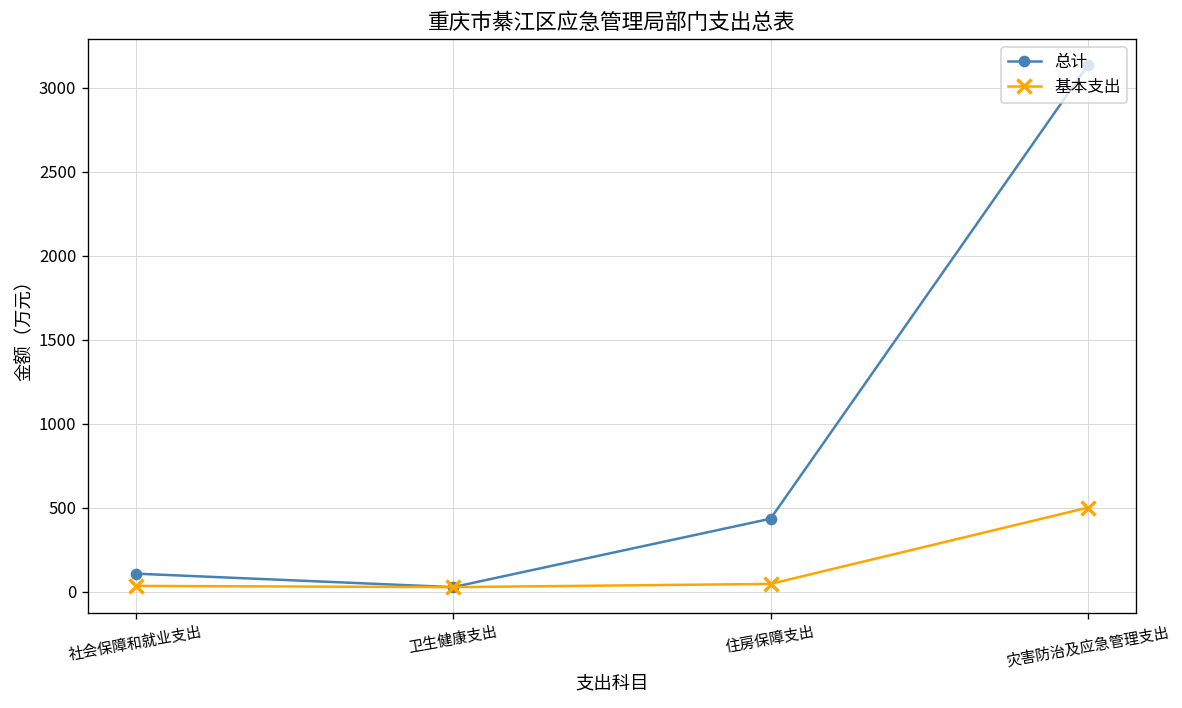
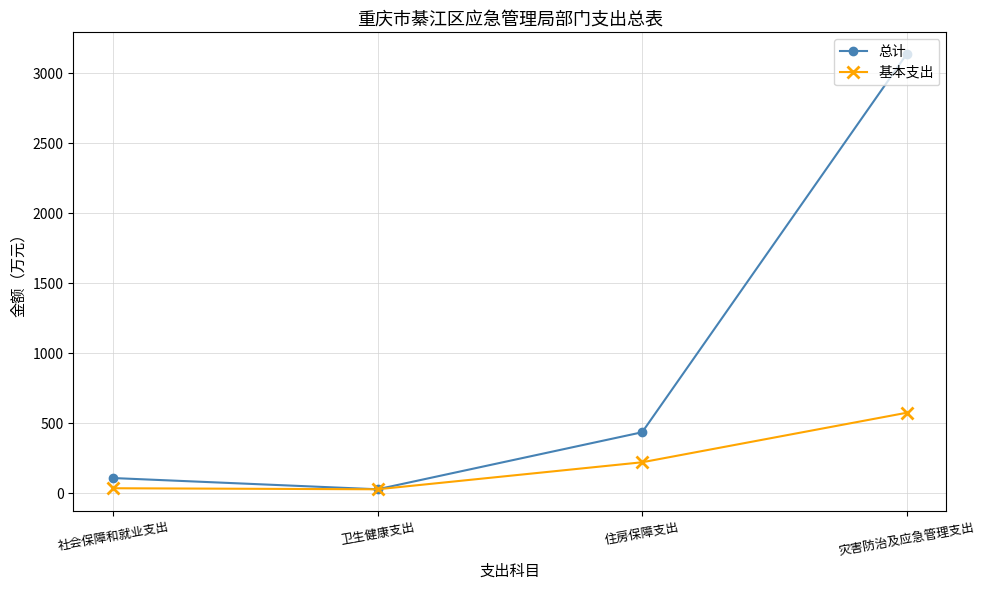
  {
    "总计": {
      "社会保障和就业支出": 110,
      "住房保障支出": 430
    },
    "基本支出": {
      "社会保障和就业支出": 30,
-     "住房保障支出": 50,
-     "灾害防治及应急管理支出": 500
+     "住房保障支出": 220,
+     "灾害防治及应急管理支出": 570
    }
  }
